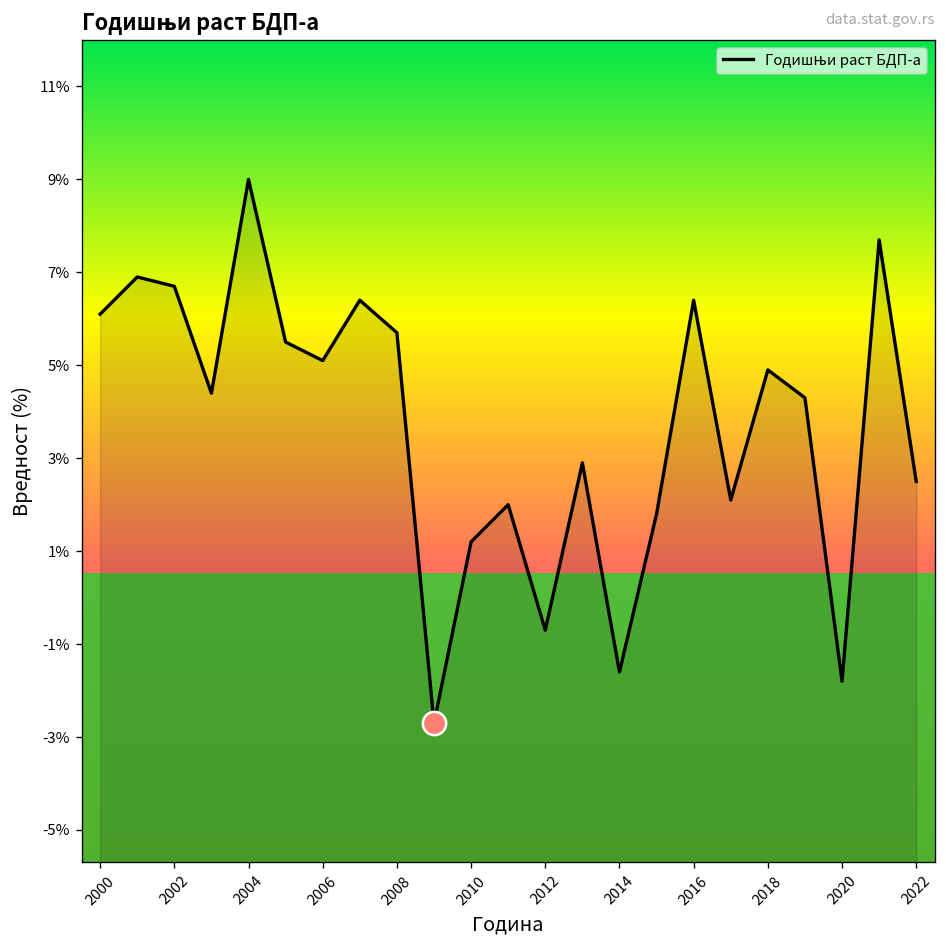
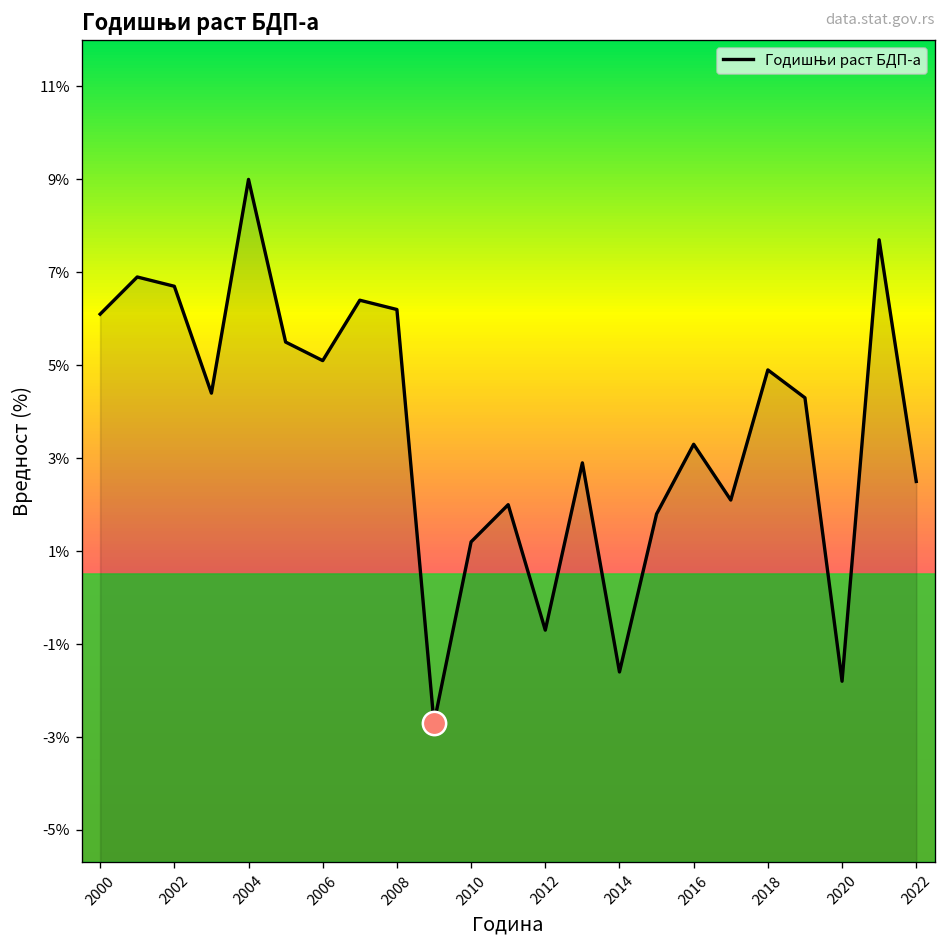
  {
    "Годишњи раст БДП-а": {
      "2000": "6.1%",
      "2002": "6.7%",
      "2004": "9.0%",
      "2006": "5.1%",
-     "2008": "5.7%",
+     "2008": "6.2%",
      "2010": "1.2%",
-     "2016": "6.4%",
+     "2016": "3.3%",
      "2018": "4.9%",
      "2022": "2.5%"
    }
  }
